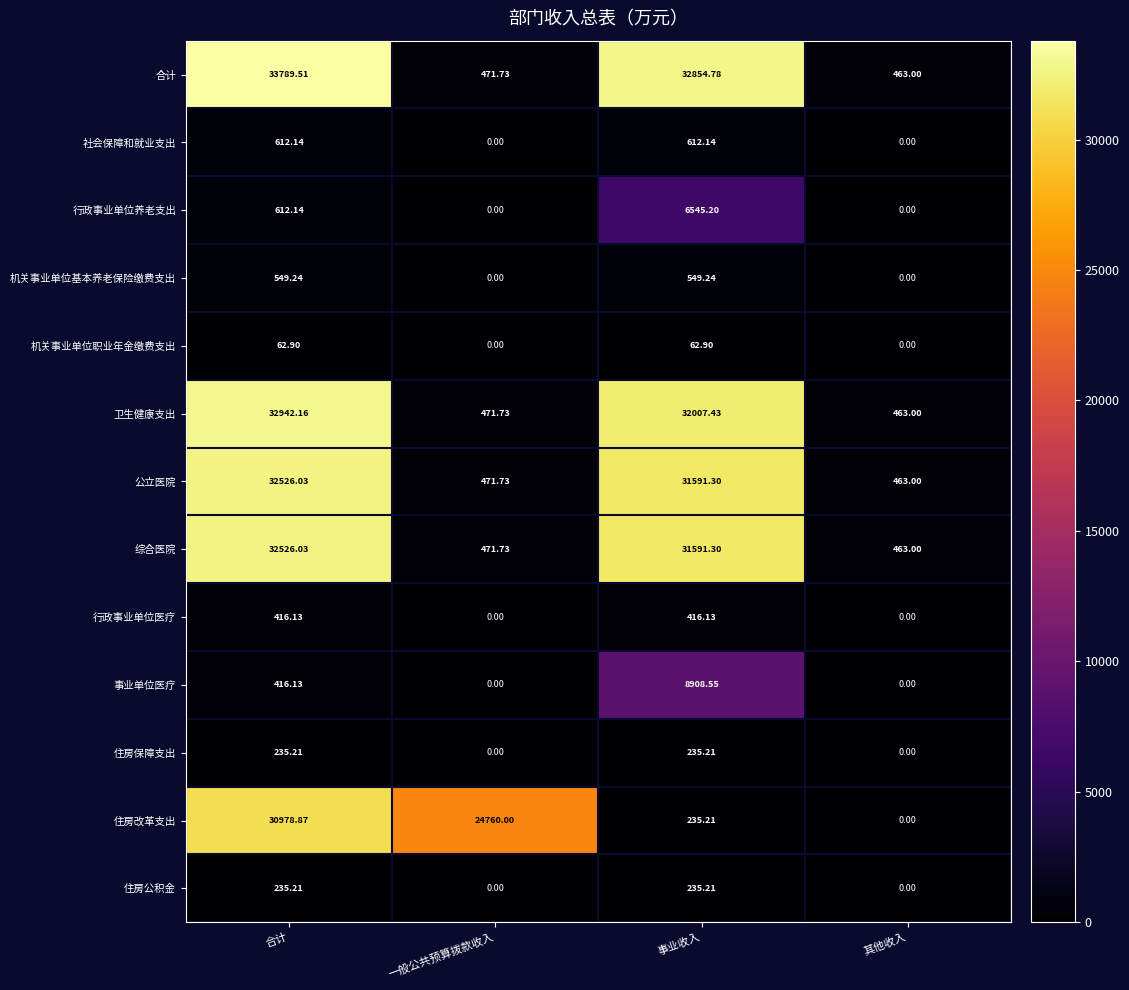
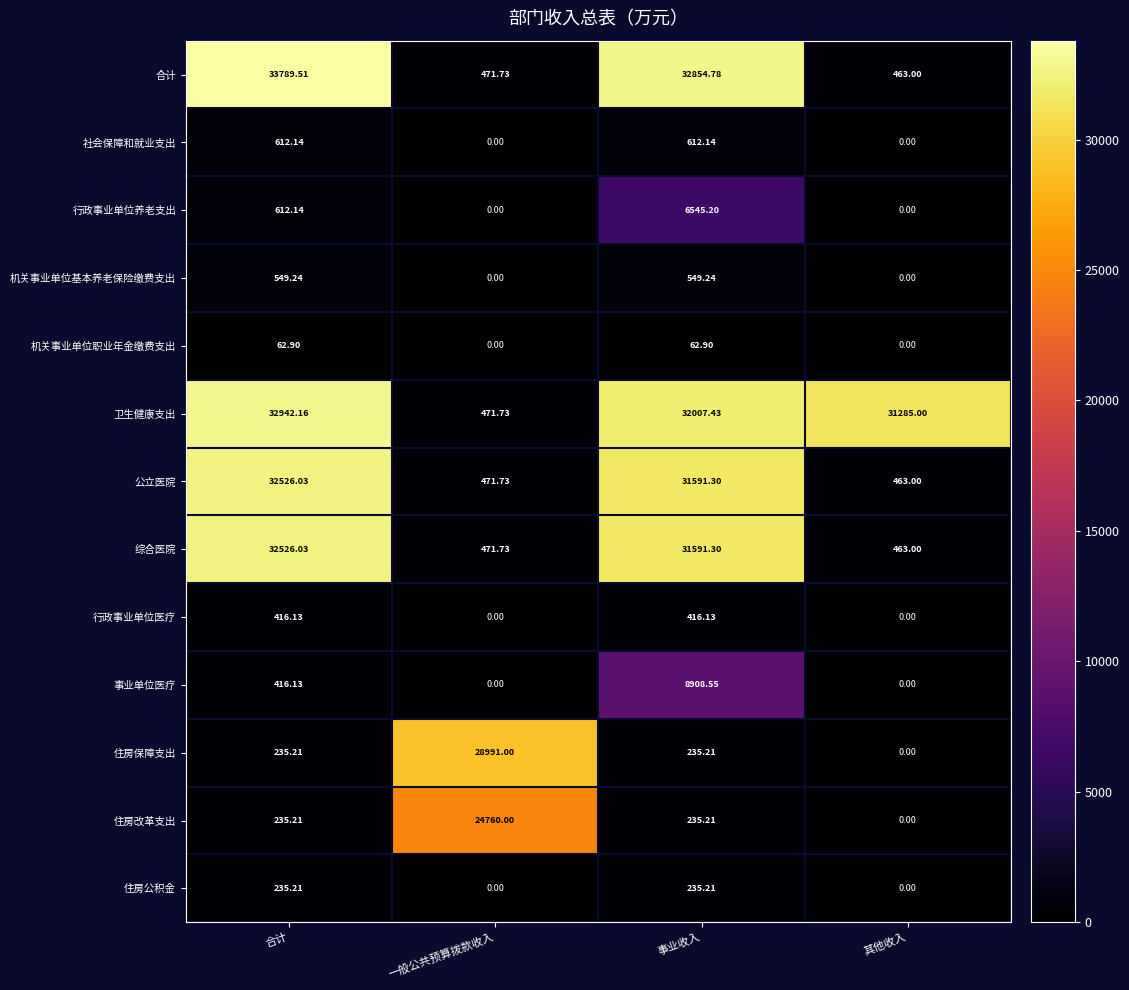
  {
    "合计": {
      "合计": 33789.51,
      "一般公共预算拨款收入": 471.73,
      "事业收入": 32854.78,
      "其他收入": 463.00
    },
    "社会保障和就业支出": {
      "合计": 612.14,
      "一般公共预算拨款收入": 0.00,
      "事业收入": 612.14,
      "其他收入": 0.00
    },
    "行政事业单位养老支出": {
      "合计": 612.14,
      "一般公共预算拨款收入": 0.00,
      "事业收入": 6545.20,
      "其他收入": 0.00
    },
    "机关事业单位基本养老保险缴费支出": {
      "合计": 549.24,
      "一般公共预算拨款收入": 0.00,
      "事业收入": 549.24,
      "其他收入": 0.00
    },
    "机关事业单位职业年金缴费支出": {
      "合计": 62.90,
      "一般公共预算拨款收入": 0.00,
      "事业收入": 62.90,
      "其他收入": 0.00
    },
    "卫生健康支出": {
      "合计": 32942.16,
      "一般公共预算拨款收入": 471.73,
      "事业收入": 32007.43,
-     "其他收入": 463.00
+     "其他收入": 31285.00
    },
    "公立医院": {
      "合计": 32526.03,
      "一般公共预算拨款收入": 471.73,
      "事业收入": 31591.30,
      "其他收入": 463.00
    },
    "综合医院": {
      "合计": 32526.03,
      "一般公共预算拨款收入": 471.73,
      "事业收入": 31591.30,
      "其他收入": 463.00
    },
    "行政事业单位医疗": {
      "合计": 416.13,
      "一般公共预算拨款收入": 0.00,
      "事业收入": 416.13,
      "其他收入": 0.00
    },
    "事业单位医疗": {
      "合计": 416.13,
      "一般公共预算拨款收入": 0.00,
      "事业收入": 8908.55,
      "其他收入": 0.00
    },
    "住房保障支出": {
      "合计": 235.21,
-     "一般公共预算拨款收入": 0.00,
+     "一般公共预算拨款收入": 28991.00,
      "事业收入": 235.21,
      "其他收入": 0.00
    },
    "住房改革支出": {
-     "合计": 30978.87,
+     "合计": 235.21,
      "一般公共预算拨款收入": 24760.00,
      "事业收入": 235.21,
      "其他收入": 0.00
    },
    "住房公积金": {
      "合计": 235.21,
      "一般公共预算拨款收入": 0.00,
      "事业收入": 235.21,
      "其他收入": 0.00
    }
  }
